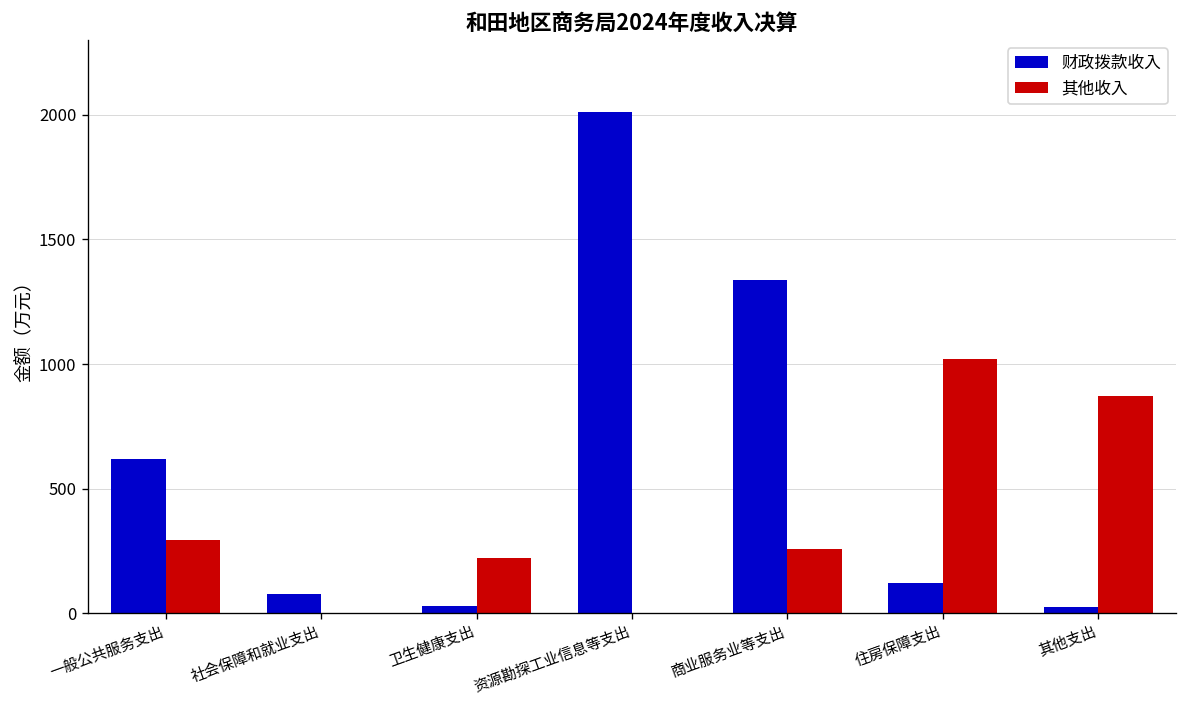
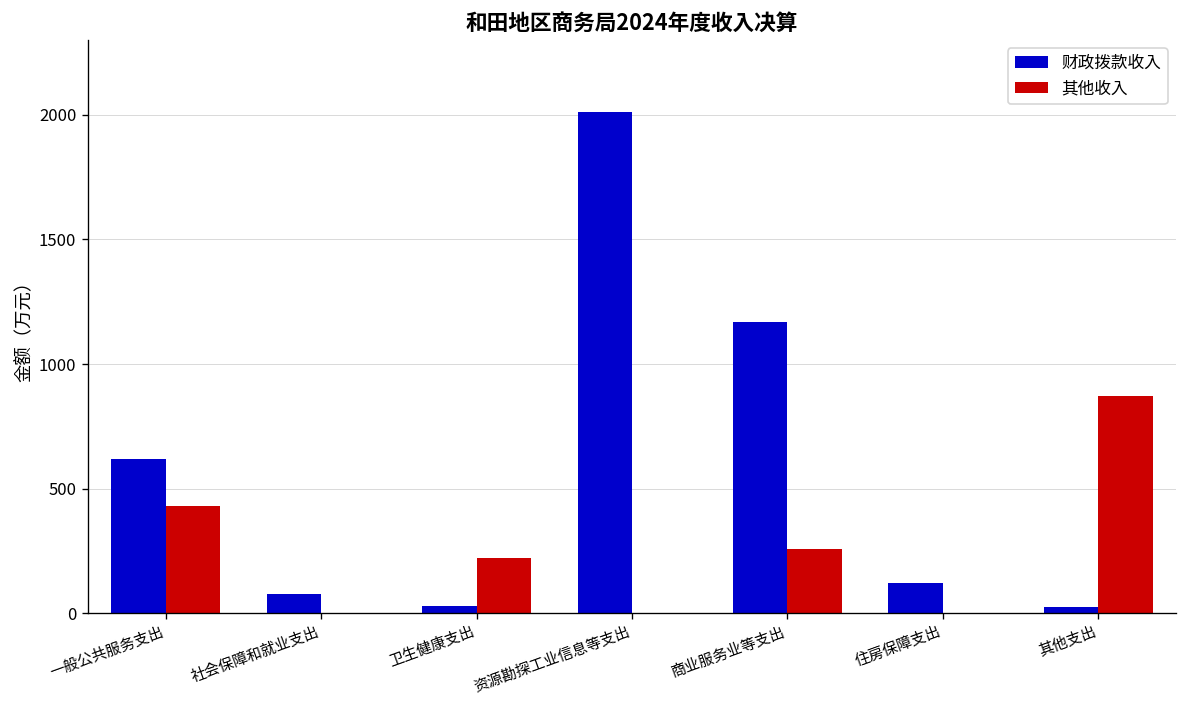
  {
    "财政拨款收入": {
      "一般公共服务支出": 620,
      "社会保障和就业支出": 80,
      "卫生健康支出": 30,
      "资源勘探工业信息等支出": 2010,
-     "商业服务业等支出": 1340,
+     "商业服务业等支出": 1170,
      "住房保障支出": 120,
      "其他支出": 20
    },
    "其他收入": {
-     "一般公共服务支出": 290,
+     "一般公共服务支出": 430,
      "社会保障和就业支出": 0,
      "卫生健康支出": 220,
      "资源勘探工业信息等支出": 0,
      "商业服务业等支出": 260,
-     "住房保障支出": 1020,
+     "住房保障支出": 0,
      "其他支出": 870
    }
  }
